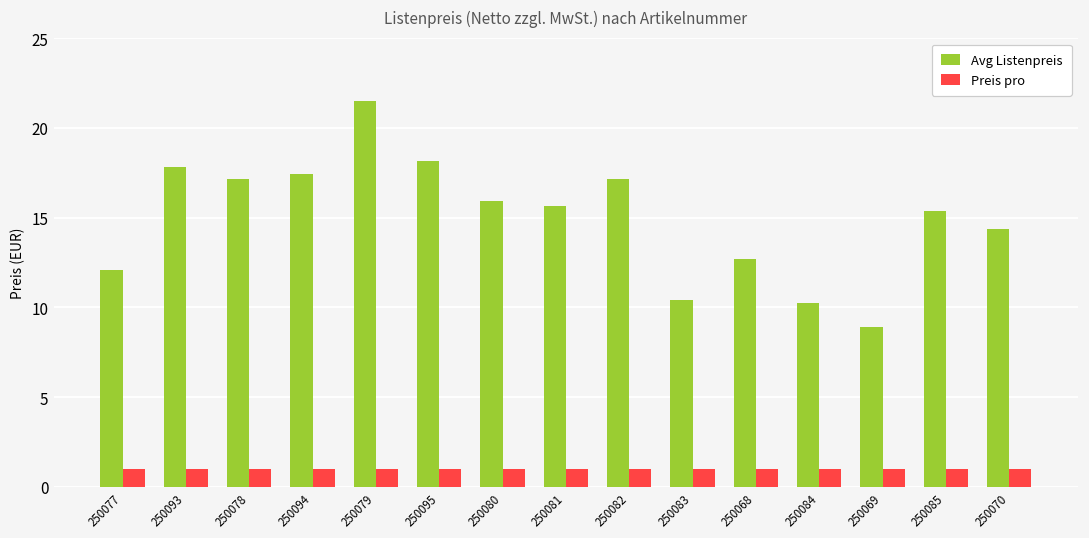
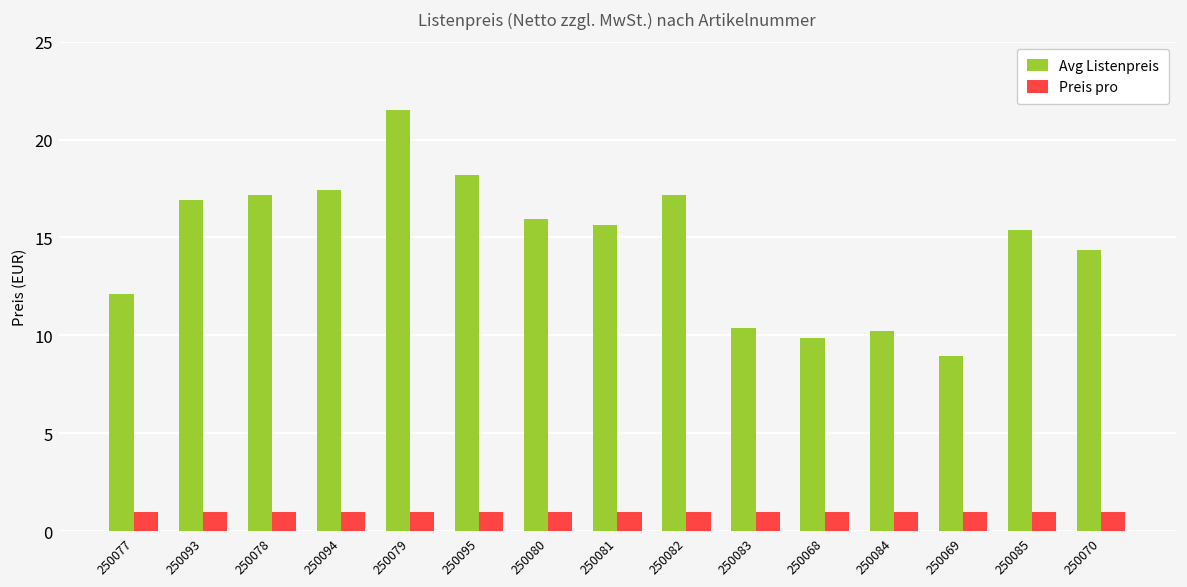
  {
    "Avg Listenpreis": {
      "250077": 12.1,
-     "250093": 17.8,
+     "250093": 16.9,
      "250078": 17.2,
      "250094": 17.4,
      "250079": 21.5,
      "250095": 18.2,
      "250080": 15.9,
      "250081": 15.6,
      "250082": 17.2,
      "250083": 10.4,
-     "250068": 12.7,
+     "250068": 9.9,
      "250084": 10.2,
      "250069": 8.9,
      "250085": 15.4,
      "250070": 14.4
    },
    "Preis pro": {
      "250077": 1.0,
      "250093": 1.0,
      "250078": 1.0,
      "250094": 1.0,
      "250079": 1.0,
      "250095": 1.0,
      "250080": 1.0,
      "250081": 1.0,
      "250082": 1.0,
      "250083": 1.0,
      "250068": 1.0,
      "250084": 1.0,
      "250069": 1.0,
      "250085": 1.0,
      "250070": 1.0
    }
  }
